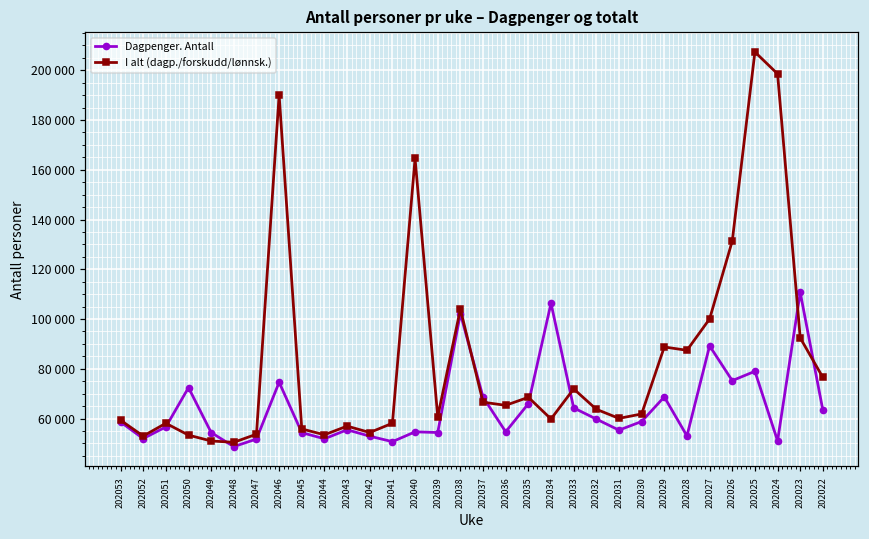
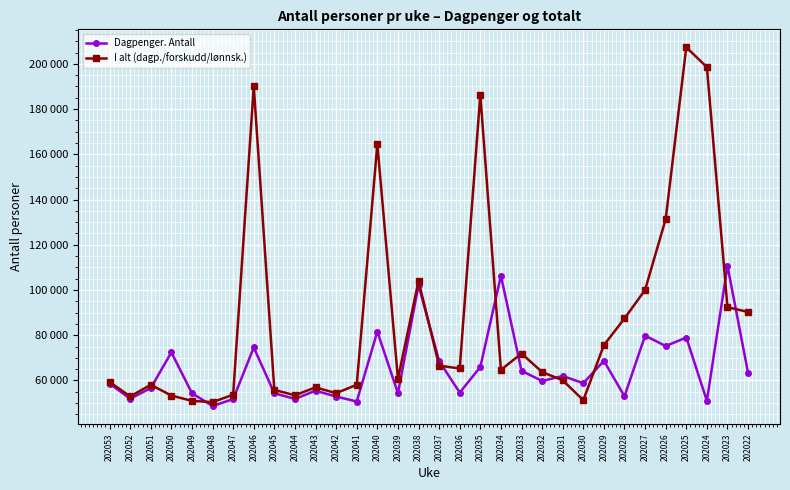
  {
    "Dagpenger. Antall": {
      "202051": 57000,
      "202050": 72000,
      "202049": 54000,
      "202048": 49000,
      "202047": 52000,
      "202046": 75000,
      "202045": 54000,
      "202044": 52000,
      "202043": 55000,
      "202042": 53000,
      "202041": 51000,
-     "202040": 55000,
+     "202040": 82000,
      "202039": 54000,
      "202038": 102000,
      "202037": 69000,
      "202036": 55000,
      "202035": 66000,
      "202034": 106000,
      "202033": 64000,
      "202032": 60000,
-     "202031": 55000,
+     "202031": 62000,
      "202030": 59000,
      "202029": 69000,
      "202028": 53000,
-     "202027": 89000,
+     "202027": 80000,
      "202026": 75000,
      "202025": 79000,
      "202024": 51000,
      "202023": 111000,
      "202022": 63000
    },
    "I alt (dagp./forskudd/lønnsk.)": {
      "202051": 58000,
      "202050": 53000,
      "202049": 51000,
      "202048": 50000,
      "202047": 54000,
      "202046": 190000,
      "202045": 56000,
      "202044": 53000,
      "202043": 57000,
      "202042": 54000,
      "202041": 58000,
      "202040": 165000,
      "202039": 61000,
      "202038": 104000,
      "202037": 67000,
      "202036": 65000,
-     "202035": 69000,
-     "202034": 60000,
+     "202035": 186000,
+     "202034": 65000,
      "202033": 72000,
      "202032": 64000,
      "202031": 60000,
-     "202030": 62000,
-     "202029": 89000,
+     "202030": 51000,
+     "202029": 76000,
      "202028": 87000,
      "202027": 100000,
      "202026": 131000,
      "202025": 207000,
      "202024": 199000,
      "202023": 92000,
-     "202022": 77000
+     "202022": 90000
    }
  }
